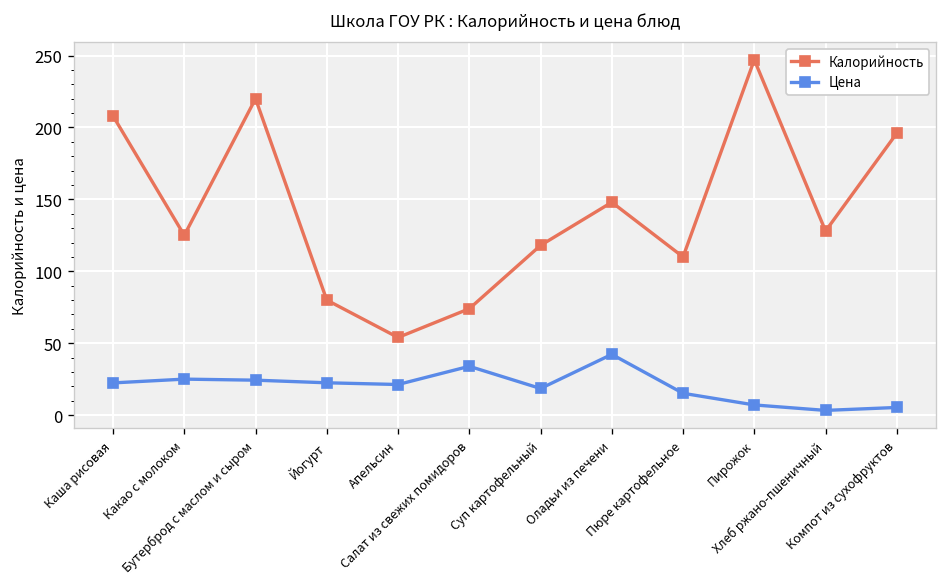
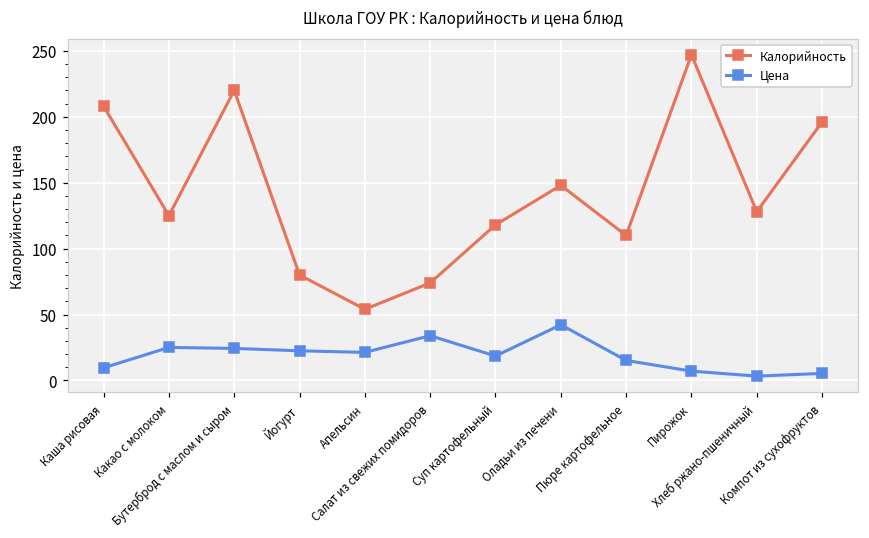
  {
    "Калорийность": {
      "Каша рисовая": 208,
      "Какао с молоком": 125,
      "Бутерброд с маслом и сыром": 220,
      "Йогурт": 80,
      "Апельсин": 54,
      "Салат из свежих помидоров": 74,
      "Суп картофельный": 118,
      "Оладьи из печени": 148,
      "Пюре картофельное": 110,
      "Пирожок": 247,
      "Хлеб ржано-пшеничный": 128,
      "Компот из сухофруктов": 196
    },
    "Цена": {
-     "Каша рисовая": 22,
+     "Каша рисовая": 10,
      "Какао с молоком": 25,
      "Бутерброд с маслом и сыром": 24,
      "Йогурт": 23,
      "Апельсин": 21,
      "Салат из свежих помидоров": 34,
      "Суп картофельный": 19,
      "Оладьи из печени": 42,
      "Пюре картофельное": 15,
      "Пирожок": 7,
      "Хлеб ржано-пшеничный": 3,
      "Компот из сухофруктов": 5
    }
  }
